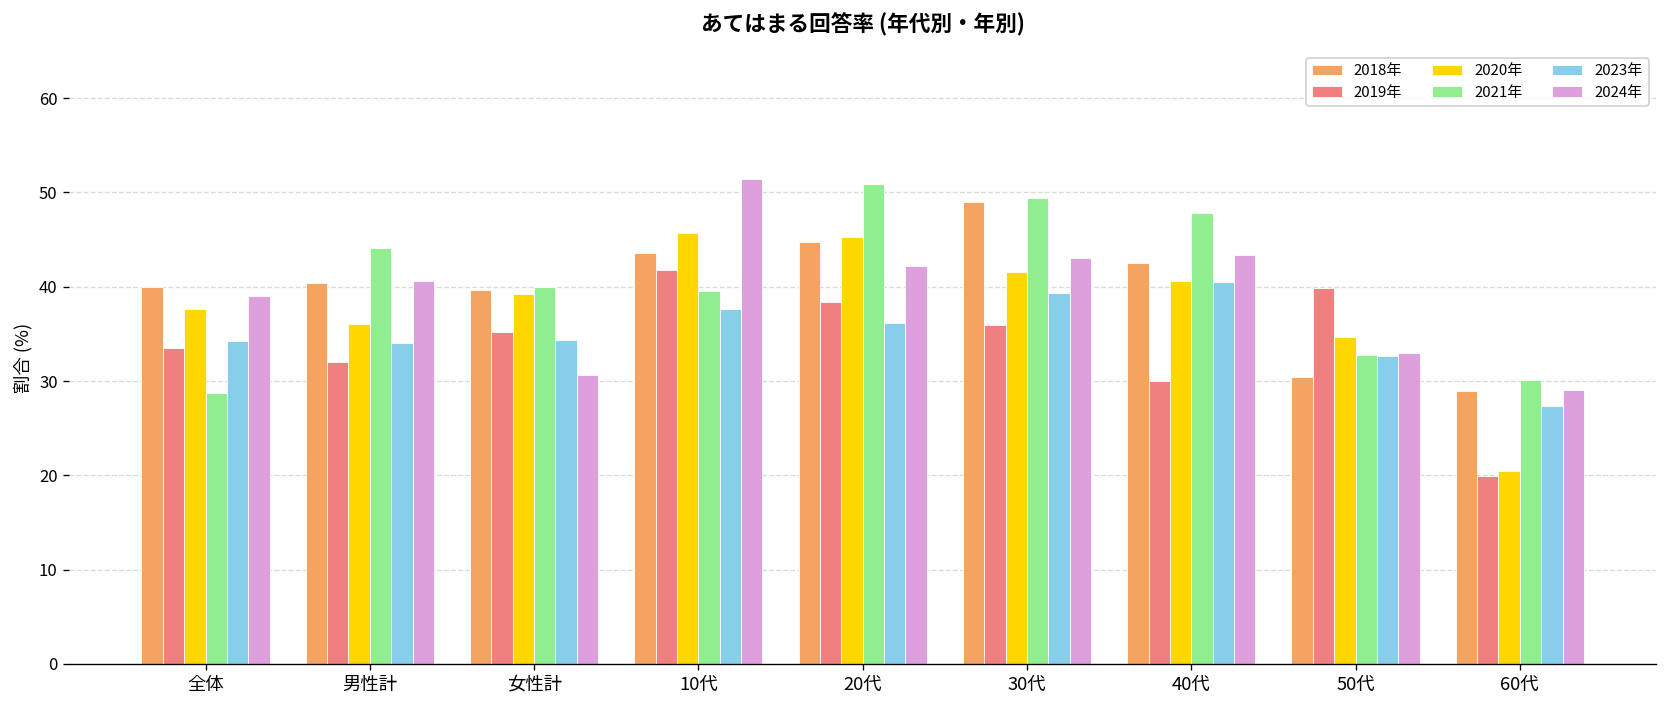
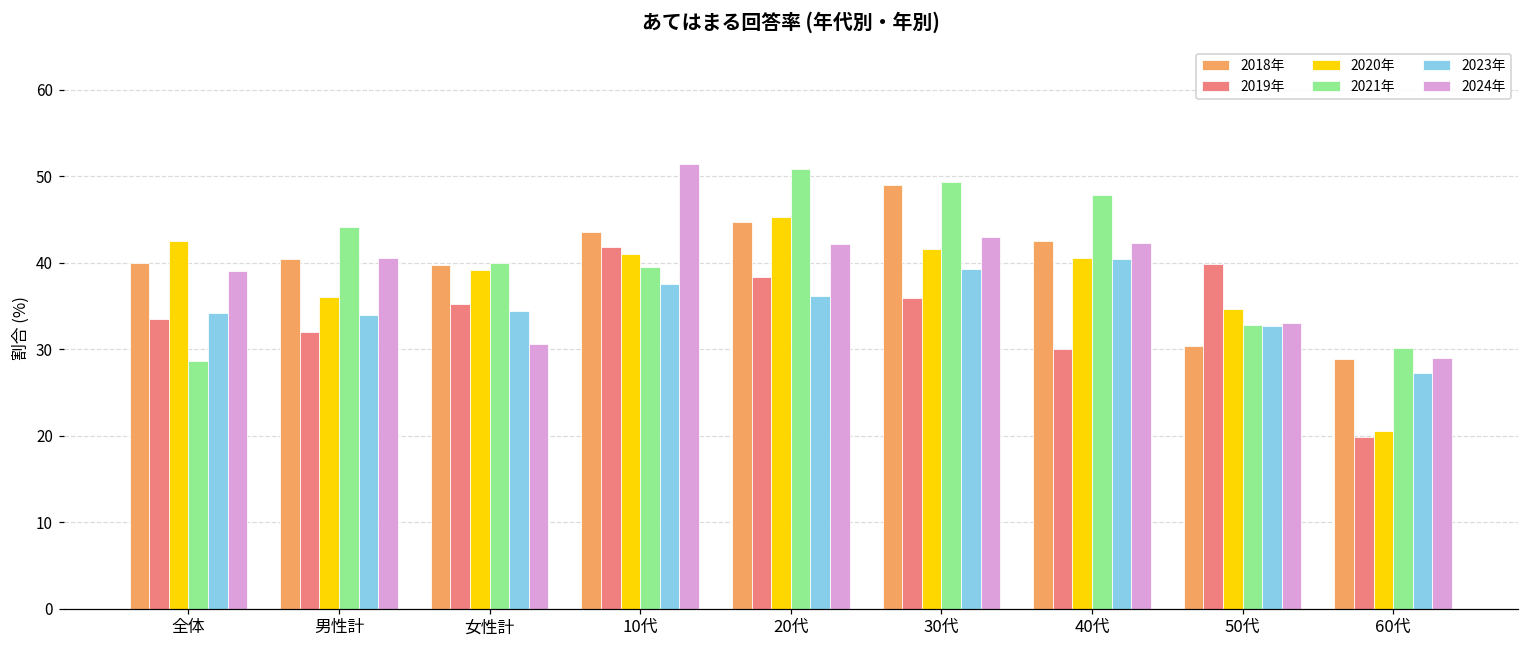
  {
    "2020年": {
-     "全体": 38,
+     "全体": 43,
      "男性計": 36,
      "女性計": 39,
-     "10代": 46,
+     "10代": 41,
      "20代": 45,
      "30代": 42,
      "40代": 41,
      "50代": 35,
      "60代": 21
    },
    "2021年": {
      "全体": 29,
      "男性計": 44,
      "女性計": 40,
      "10代": 40,
      "20代": 51,
      "30代": 49,
      "40代": 48,
      "50代": 33,
      "60代": 30
    },
    "2023年": {
      "全体": 34,
      "男性計": 34,
      "女性計": 34,
      "10代": 38,
      "20代": 36,
      "30代": 39,
      "40代": 41,
      "50代": 33,
      "60代": 27
    },
    "2024年": {
      "全体": 39,
      "男性計": 41,
      "女性計": 31,
      "10代": 51,
      "20代": 42,
      "30代": 43,
-     "40代": 43,
+     "40代": 42,
      "50代": 33,
      "60代": 29
    }
  }
